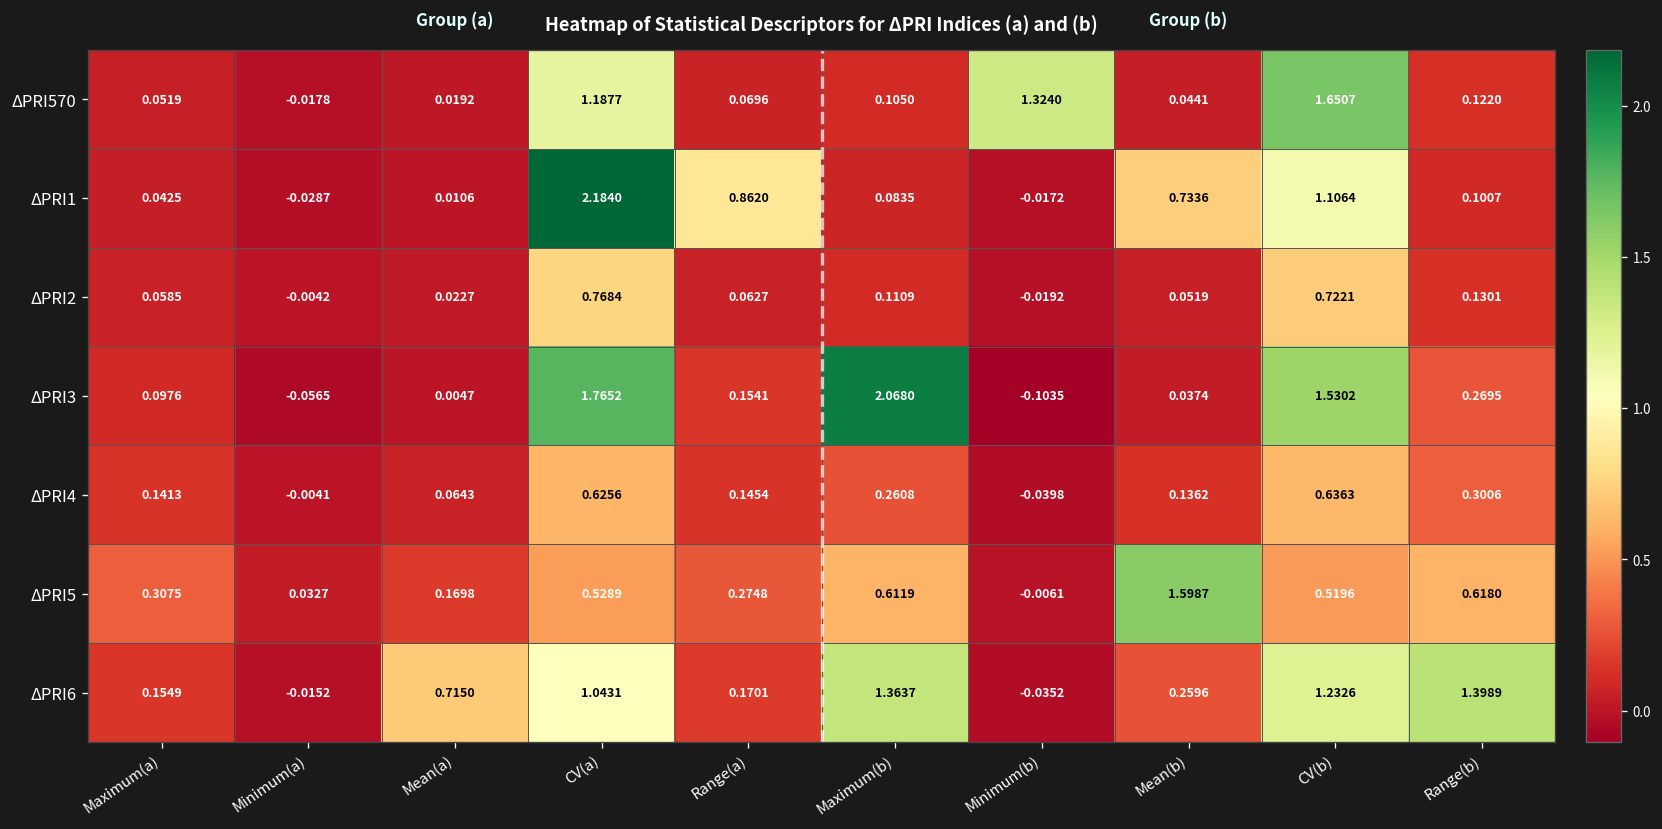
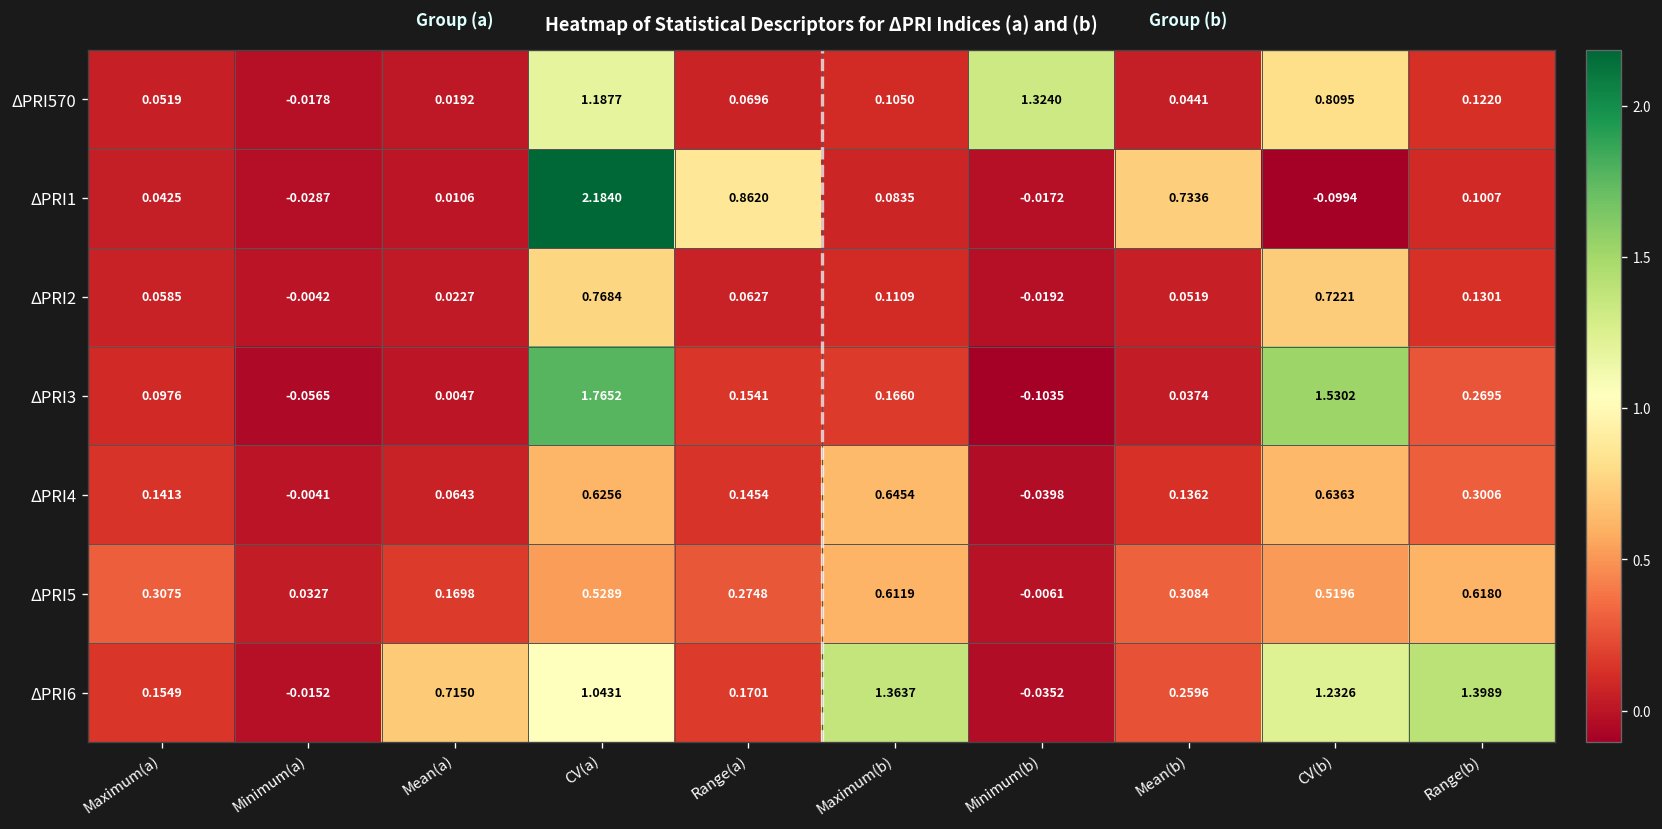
  {
    "ΔPRI570": {
      "Maximum(a)": 0.0519,
      "Minimum(a)": -0.0178,
      "Mean(a)": 0.0192,
      "CV(a)": 1.1877,
      "Range(a)": 0.0696,
      "Maximum(b)": 0.1050,
      "Minimum(b)": 1.3240,
      "Mean(b)": 0.0441,
-     "CV(b)": 1.6507,
+     "CV(b)": 0.8095,
      "Range(b)": 0.1220
    },
    "ΔPRI1": {
      "Maximum(a)": 0.0425,
      "Minimum(a)": -0.0287,
      "Mean(a)": 0.0106,
      "CV(a)": 2.1840,
      "Range(a)": 0.8620,
      "Maximum(b)": 0.0835,
      "Minimum(b)": -0.0172,
      "Mean(b)": 0.7336,
-     "CV(b)": 1.1064,
+     "CV(b)": -0.0994,
      "Range(b)": 0.1007
    },
    "ΔPRI2": {
      "Maximum(a)": 0.0585,
      "Minimum(a)": -0.0042,
      "Mean(a)": 0.0227,
      "CV(a)": 0.7684,
      "Range(a)": 0.0627,
      "Maximum(b)": 0.1109,
      "Minimum(b)": -0.0192,
      "Mean(b)": 0.0519,
      "CV(b)": 0.7221,
      "Range(b)": 0.1301
    },
    "ΔPRI3": {
      "Maximum(a)": 0.0976,
      "Minimum(a)": -0.0565,
      "Mean(a)": 0.0047,
      "CV(a)": 1.7652,
      "Range(a)": 0.1541,
-     "Maximum(b)": 2.0680,
+     "Maximum(b)": 0.1660,
      "Minimum(b)": -0.1035,
      "Mean(b)": 0.0374,
      "CV(b)": 1.5302,
      "Range(b)": 0.2695
    },
    "ΔPRI4": {
      "Maximum(a)": 0.1413,
      "Minimum(a)": -0.0041,
      "Mean(a)": 0.0643,
      "CV(a)": 0.6256,
      "Range(a)": 0.1454,
-     "Maximum(b)": 0.2608,
+     "Maximum(b)": 0.6454,
      "Minimum(b)": -0.0398,
      "Mean(b)": 0.1362,
      "CV(b)": 0.6363,
      "Range(b)": 0.3006
    },
    "ΔPRI5": {
      "Maximum(a)": 0.3075,
      "Minimum(a)": 0.0327,
      "Mean(a)": 0.1698,
      "CV(a)": 0.5289,
      "Range(a)": 0.2748,
      "Maximum(b)": 0.6119,
      "Minimum(b)": -0.0061,
-     "Mean(b)": 1.5987,
+     "Mean(b)": 0.3084,
      "CV(b)": 0.5196,
      "Range(b)": 0.6180
    },
    "ΔPRI6": {
      "Maximum(a)": 0.1549,
      "Minimum(a)": -0.0152,
      "Mean(a)": 0.7150,
      "CV(a)": 1.0431,
      "Range(a)": 0.1701,
      "Maximum(b)": 1.3637,
      "Minimum(b)": -0.0352,
      "Mean(b)": 0.2596,
      "CV(b)": 1.2326,
      "Range(b)": 1.3989
    }
  }
